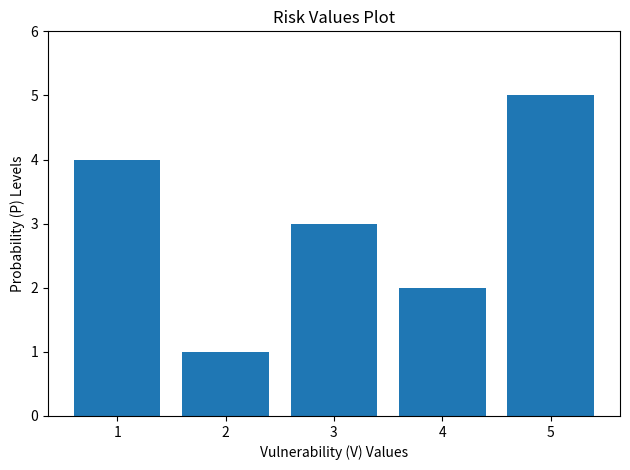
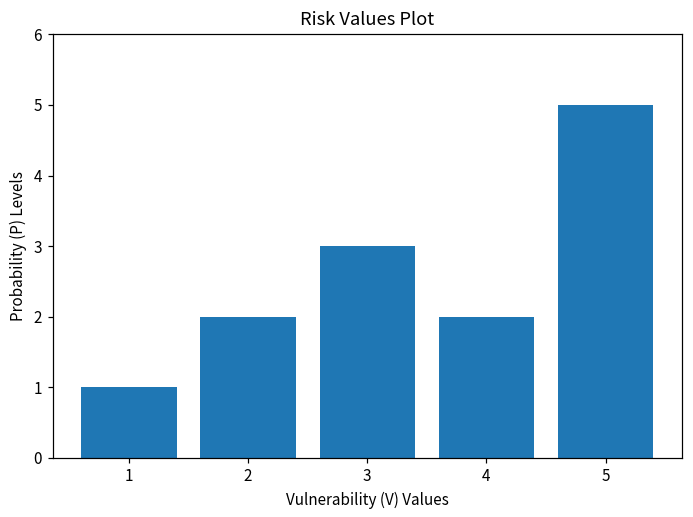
  {
-   "1": 4,
-   "2": 1,
+   "1": 1,
+   "2": 2,
    "3": 3,
    "4": 2,
    "5": 5
  }
